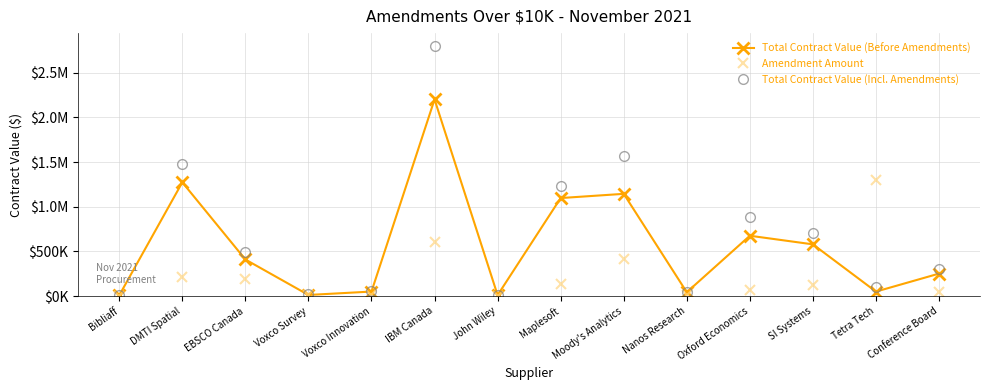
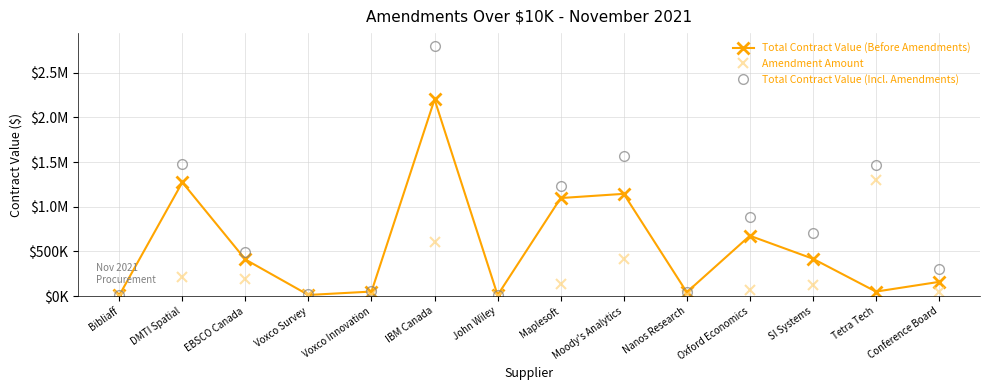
  {
    "Total Contract Value (Before Amendments)": {
      "DMTI Spatial": "$1300000",
      "EBSCO Canada": "$400000",
      "IBM Canada": "$2200000",
      "Maplesoft": "$1100000",
      "Moody's Analytics": "$1100000",
      "Oxford Economics": "$700000",
-     "SI Systems": "$600000",
+     "SI Systems": "$400000",
      "Tetra Tech": "$100000",
-     "Conference Board": "$300000"
+     "Conference Board": "$200000"
    },
    "Amendment Amount": {
      "DMTI Spatial": "$200000",
      "EBSCO Canada": "$200000",
      "Voxco Innovation": "$0",
      "IBM Canada": "$600000",
      "Maplesoft": "$100000",
      "Moody's Analytics": "$400000",
      "Nanos Research": "$0",
      "Oxford Economics": "$100000",
      "SI Systems": "$100000",
      "Tetra Tech": "$1300000",
      "Conference Board": "$0"
    },
    "Total Contract Value (Incl. Amendments)": {
      "DMTI Spatial": "$1500000",
      "EBSCO Canada": "$500000",
      "IBM Canada": "$2800000",
      "Maplesoft": "$1200000",
      "Moody's Analytics": "$1600000",
      "Oxford Economics": "$900000",
      "SI Systems": "$700000",
-     "Tetra Tech": "$100000",
+     "Tetra Tech": "$1500000",
      "Conference Board": "$300000"
    }
  }
